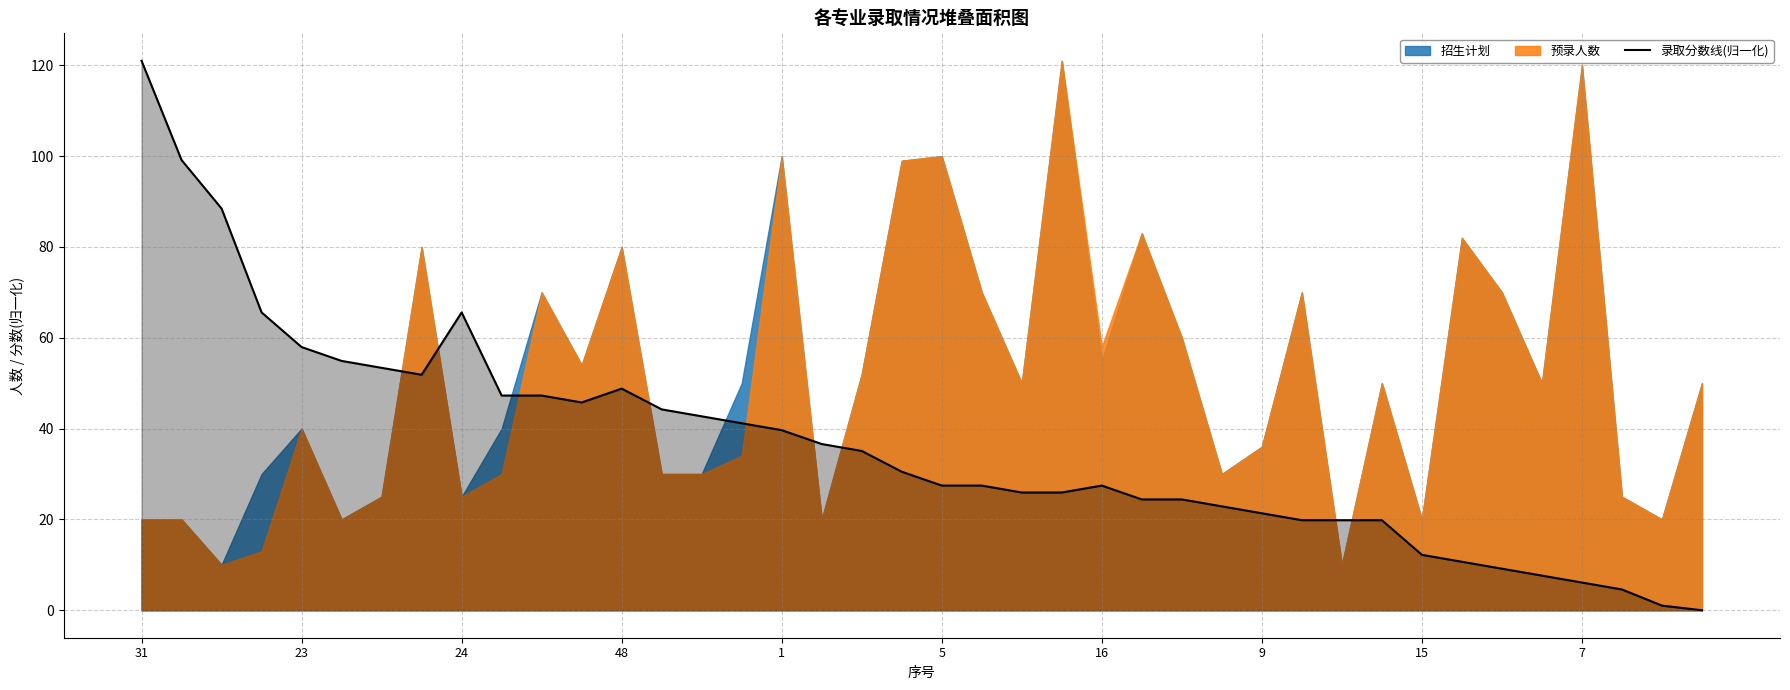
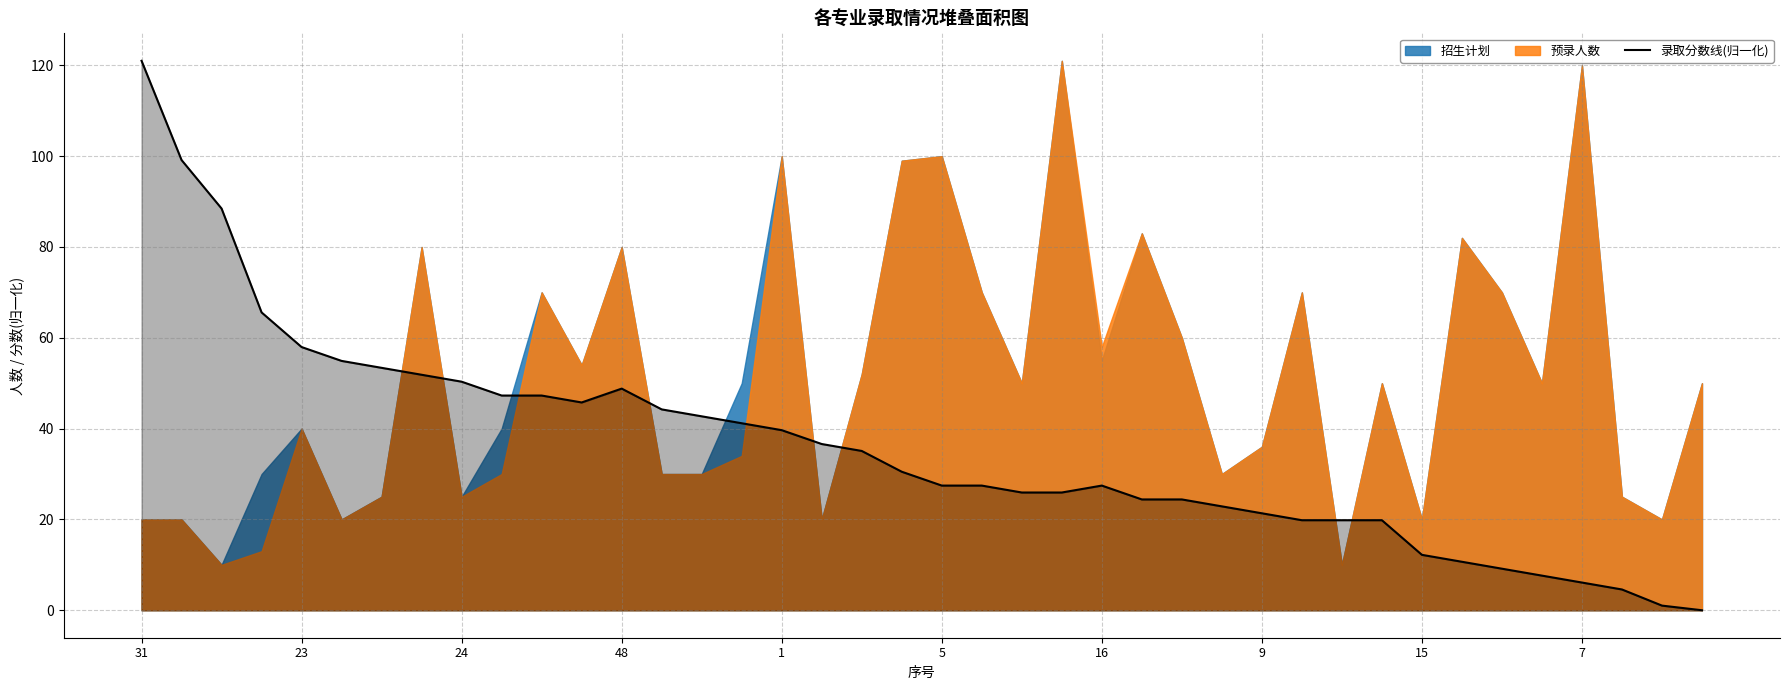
  {
    "录取分数线(归一化)": {
-     "24": 66,
+     "24": 50,
      "48": 49,
      "16": 27
    },
    "招生计划": {
      "16": 55
    },
    "预录人数": {
      "16": 58
    }
  }
